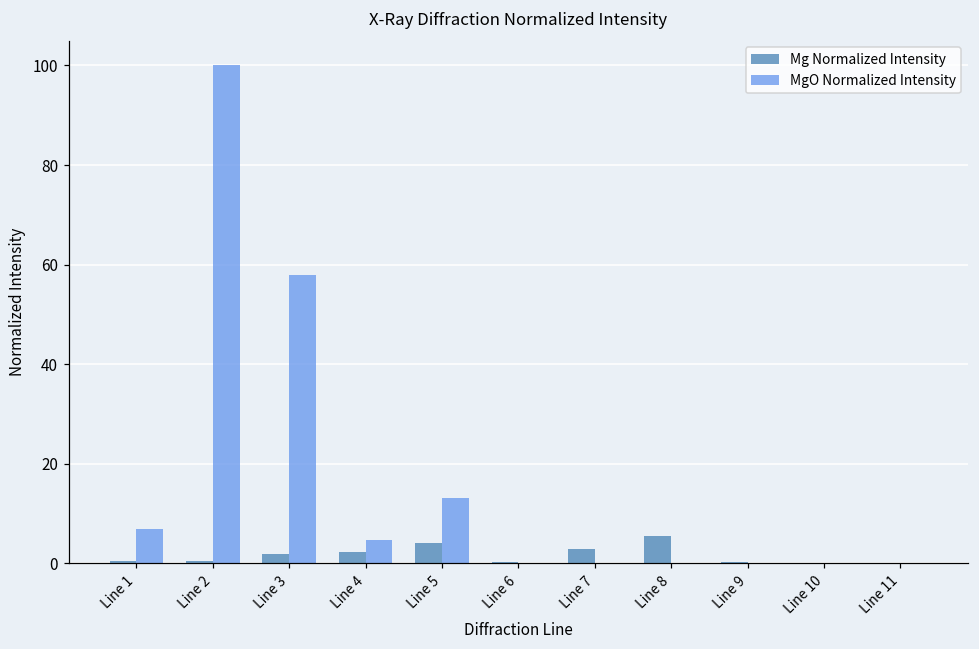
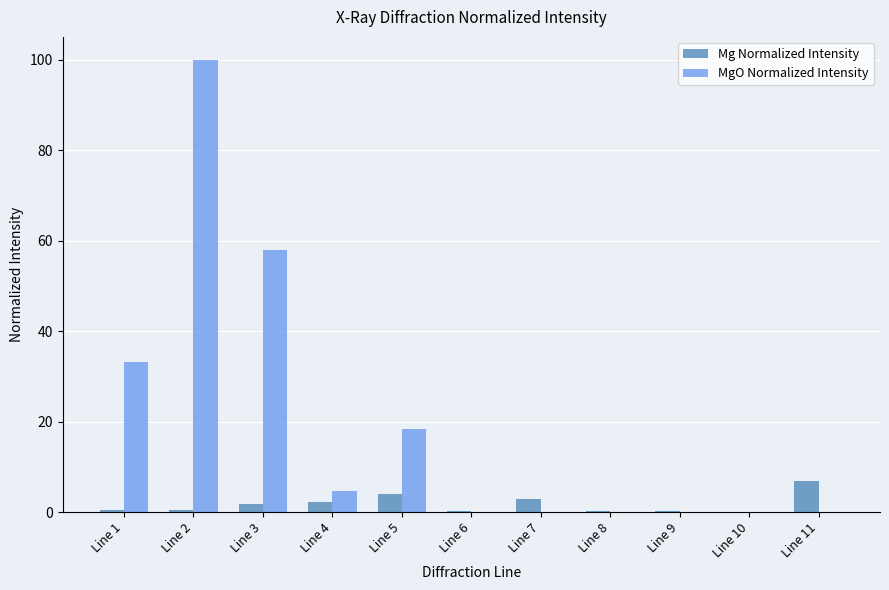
  {
    "Mg Normalized Intensity": {
      "Line 3": 2,
      "Line 4": 2,
      "Line 5": 4,
      "Line 7": 3,
-     "Line 8": 5,
-     "Line 11": 0
+     "Line 8": 0,
+     "Line 11": 7
    },
    "MgO Normalized Intensity": {
-     "Line 1": 7,
+     "Line 1": 33,
      "Line 2": 100,
      "Line 3": 58,
      "Line 4": 5,
-     "Line 5": 13,
+     "Line 5": 18,
      "Line 6": 0,
      "Line 7": 0,
      "Line 8": 0,
      "Line 9": 0,
      "Line 10": 0,
      "Line 11": 0
    }
  }
